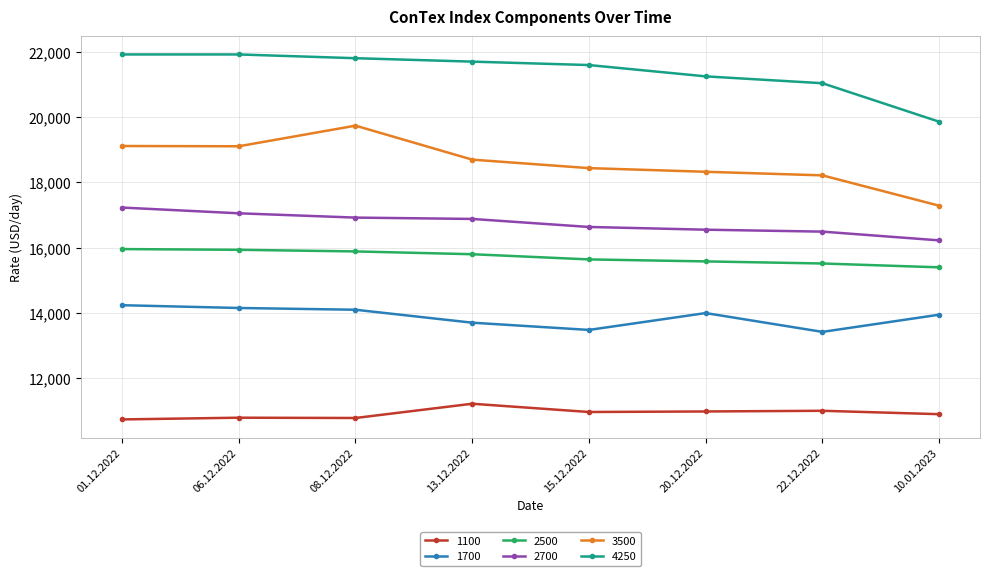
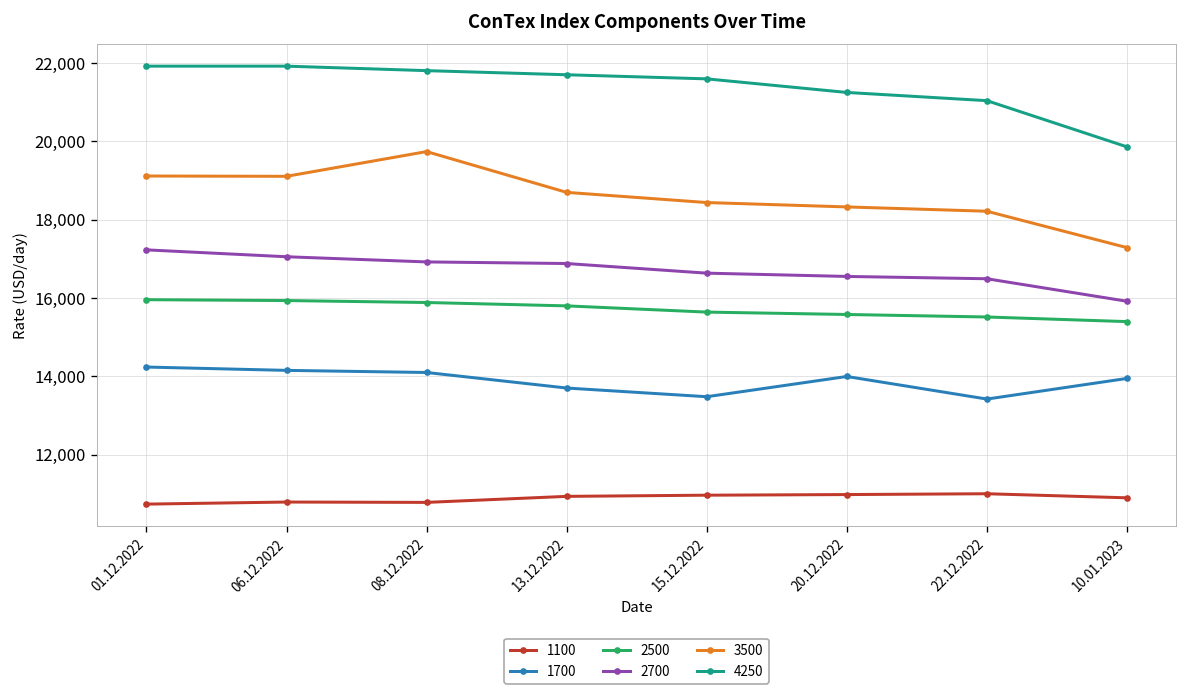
  {
    "1100": {
      "01.12.2022": "10,700",
      "06.12.2022": "10,800",
      "08.12.2022": "10,800",
-     "13.12.2022": "11,200",
+     "13.12.2022": "10,900",
      "15.12.2022": "11,000",
      "20.12.2022": "11,000",
      "22.12.2022": "11,000",
      "10.01.2023": "10,900"
    },
    "1700": {
      "01.12.2022": "14,200",
      "06.12.2022": "14,200",
      "08.12.2022": "14,100",
      "13.12.2022": "13,700",
      "15.12.2022": "13,500",
      "20.12.2022": "14,000",
      "22.12.2022": "13,400",
      "10.01.2023": "13,900"
    },
    "2700": {
      "01.12.2022": "17,200",
      "06.12.2022": "17,100",
      "08.12.2022": "16,900",
      "13.12.2022": "16,900",
      "15.12.2022": "16,600",
      "20.12.2022": "16,600",
      "22.12.2022": "16,500",
-     "10.01.2023": "16,200"
+     "10.01.2023": "15,900"
    },
    "3500": {
      "01.12.2022": "19,100",
      "06.12.2022": "19,100",
      "08.12.2022": "19,700",
      "13.12.2022": "18,700",
      "15.12.2022": "18,400",
      "20.12.2022": "18,300",
      "22.12.2022": "18,200",
      "10.01.2023": "17,300"
    }
  }
